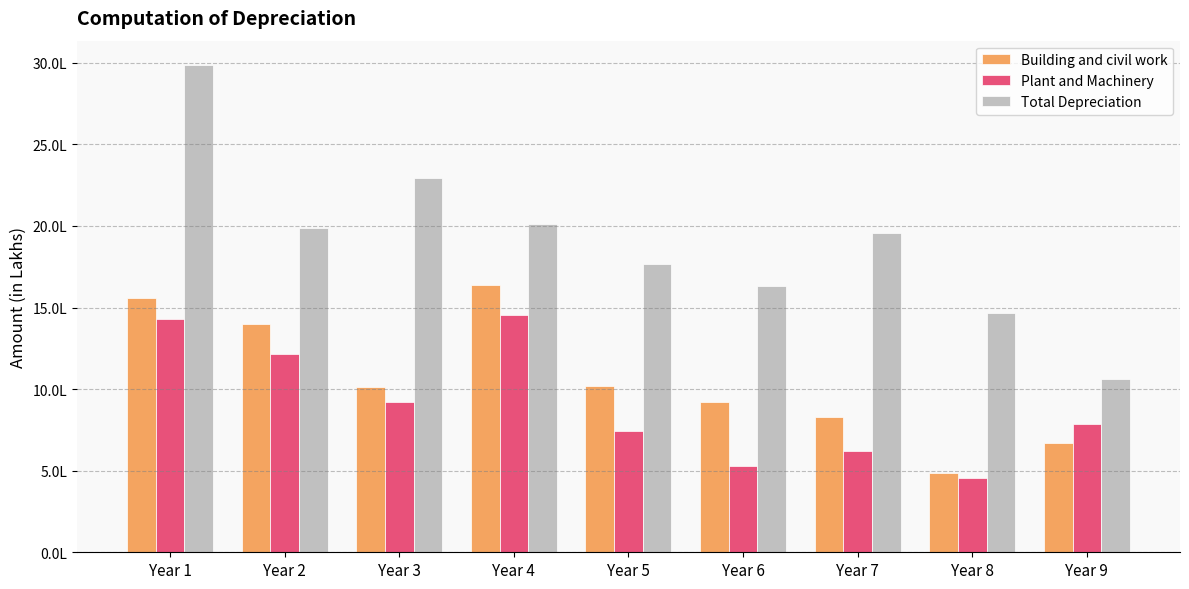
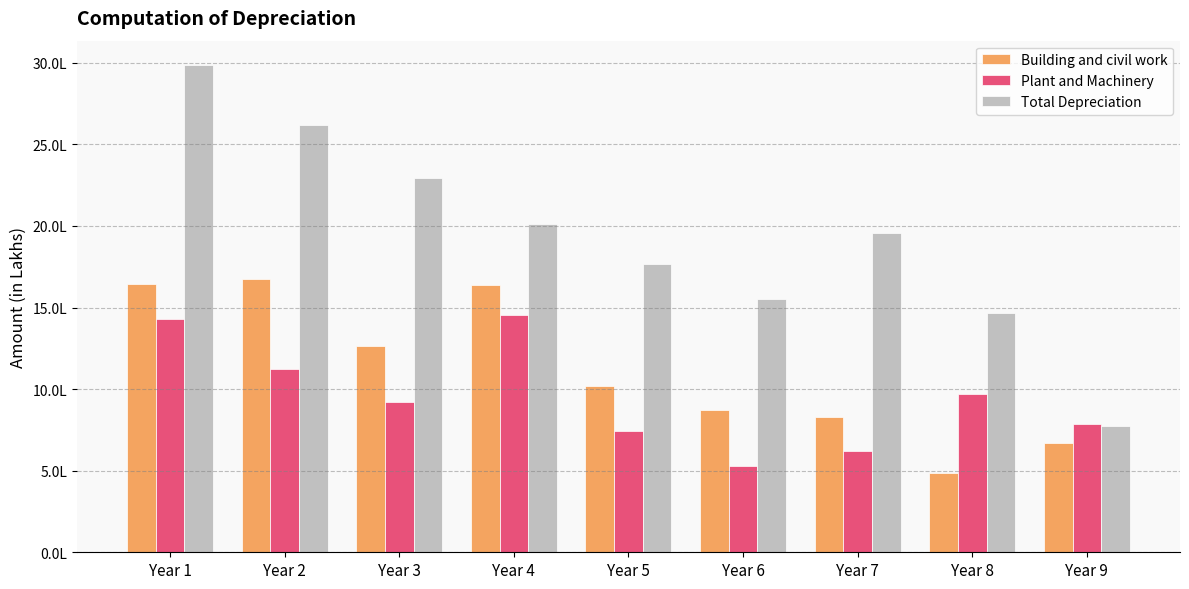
  {
    "Building and civil work": {
-     "Year 1": "15.6L",
-     "Year 2": "14.0L",
-     "Year 3": "10.1L",
+     "Year 1": "16.4L",
+     "Year 2": "16.8L",
+     "Year 3": "12.6L",
      "Year 4": "16.4L",
      "Year 5": "10.2L",
-     "Year 6": "9.2L",
+     "Year 6": "8.7L",
      "Year 7": "8.3L",
      "Year 8": "4.8L",
      "Year 9": "6.7L"
    },
    "Plant and Machinery": {
      "Year 1": "14.3L",
-     "Year 2": "12.1L",
+     "Year 2": "11.3L",
      "Year 3": "9.2L",
      "Year 4": "14.5L",
      "Year 5": "7.5L",
      "Year 6": "5.3L",
      "Year 7": "6.2L",
-     "Year 8": "4.6L",
+     "Year 8": "9.7L",
      "Year 9": "7.8L"
    },
    "Total Depreciation": {
      "Year 1": "29.9L",
-     "Year 2": "19.9L",
+     "Year 2": "26.2L",
      "Year 3": "22.9L",
      "Year 4": "20.1L",
      "Year 5": "17.7L",
-     "Year 6": "16.3L",
+     "Year 6": "15.5L",
      "Year 7": "19.6L",
      "Year 8": "14.6L",
-     "Year 9": "10.6L"
+     "Year 9": "7.8L"
    }
  }
